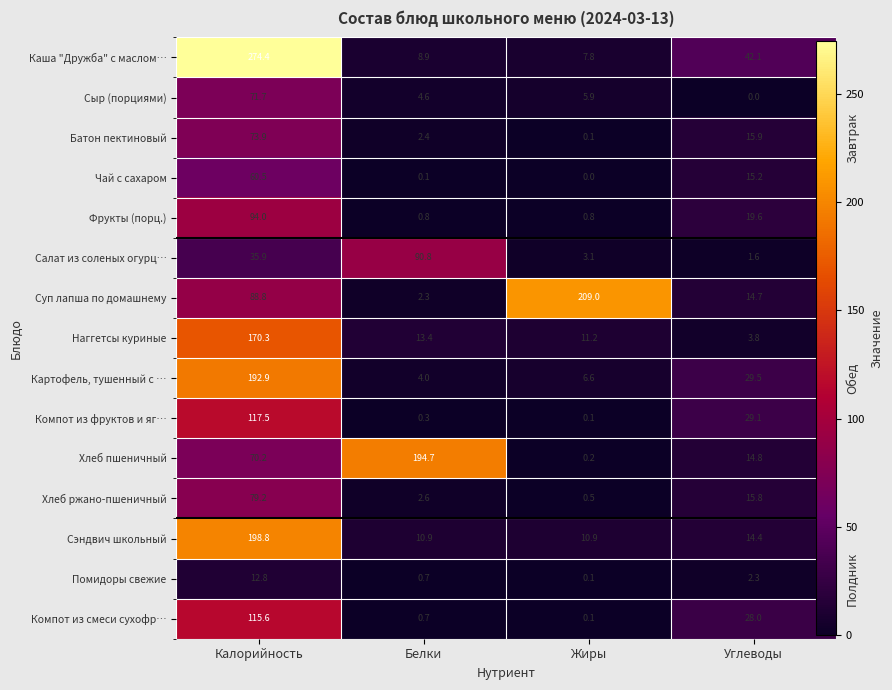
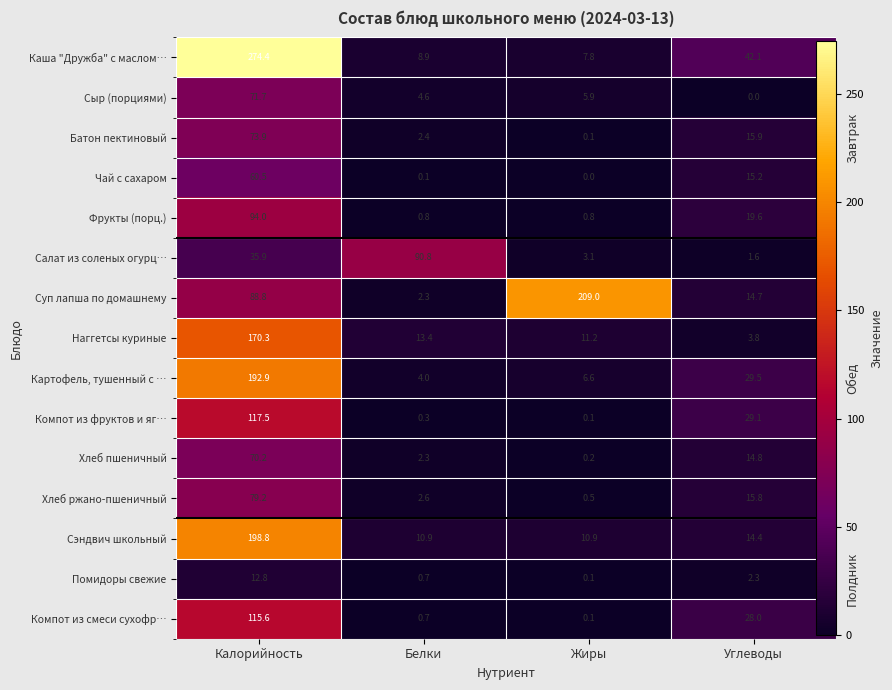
  {
    "Каша \"Дружба\" с маслом…": {
      "Калорийность": 274.4,
      "Белки": 8.9,
      "Жиры": 7.8,
      "Углеводы": 42.1
    },
    "Сыр (порциями)": {
      "Калорийность": 71.7,
      "Белки": 4.6,
      "Жиры": 5.9,
      "Углеводы": 0.0
    },
    "Батон пектиновый": {
      "Калорийность": 73.9,
      "Белки": 2.4,
      "Жиры": 0.1,
      "Углеводы": 15.9
    },
    "Чай с сахаром": {
      "Калорийность": 60.5,
      "Белки": 0.1,
      "Жиры": 0.0,
      "Углеводы": 15.2
    },
    "Фрукты (порц.)": {
      "Калорийность": 94.0,
      "Белки": 0.8,
      "Жиры": 0.8,
      "Углеводы": 19.6
    },
    "Салат из соленых огурц…": {
      "Калорийность": 35.9,
      "Белки": 90.8,
      "Жиры": 3.1,
      "Углеводы": 1.6
    },
    "Суп лапша по домашнему": {
      "Калорийность": 88.8,
      "Белки": 2.3,
      "Жиры": 209.0,
      "Углеводы": 14.7
    },
    "Наггетсы куриные": {
      "Калорийность": 170.3,
      "Белки": 13.4,
      "Жиры": 11.2,
      "Углеводы": 3.8
    },
    "Картофель, тушенный с …": {
      "Калорийность": 192.9,
      "Белки": 4.0,
      "Жиры": 6.6,
      "Углеводы": 29.5
    },
    "Компот из фруктов и яг…": {
      "Калорийность": 117.5,
      "Белки": 0.3,
      "Жиры": 0.1,
      "Углеводы": 29.1
    },
    "Хлеб пшеничный": {
      "Калорийность": 70.2,
-     "Белки": 194.7,
+     "Белки": 2.3,
      "Жиры": 0.2,
      "Углеводы": 14.8
    },
    "Хлеб ржано-пшеничный": {
      "Калорийность": 79.2,
      "Белки": 2.6,
      "Жиры": 0.5,
      "Углеводы": 15.8
    },
    "Сэндвич школьный": {
      "Калорийность": 198.8,
      "Белки": 10.9,
      "Жиры": 10.9,
      "Углеводы": 14.4
    },
    "Помидоры свежие": {
      "Калорийность": 12.8,
      "Белки": 0.7,
      "Жиры": 0.1,
      "Углеводы": 2.3
    },
    "Компот из смеси сухофр…": {
      "Калорийность": 115.6,
      "Белки": 0.7,
      "Жиры": 0.1,
      "Углеводы": 28.0
    }
  }
